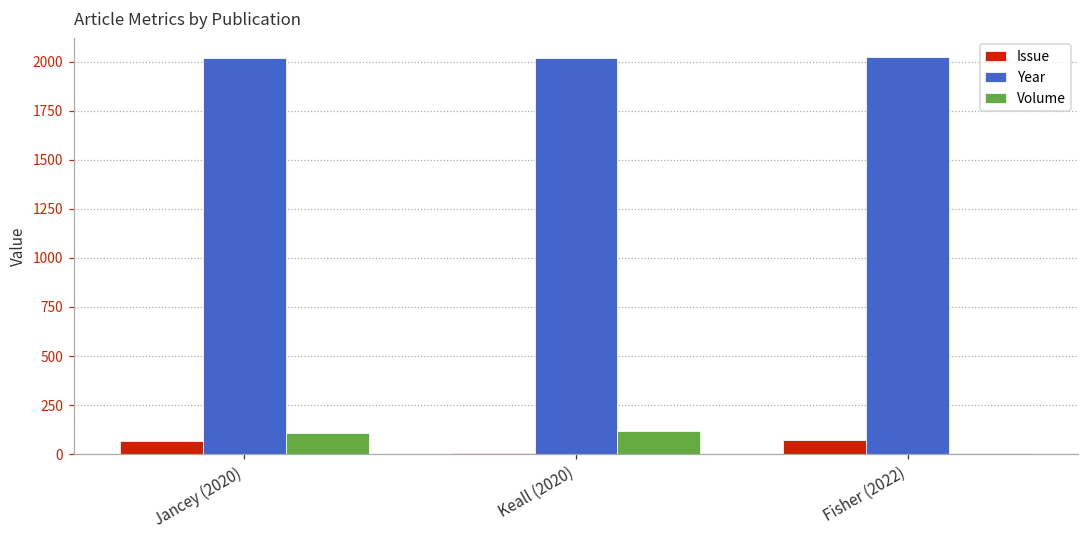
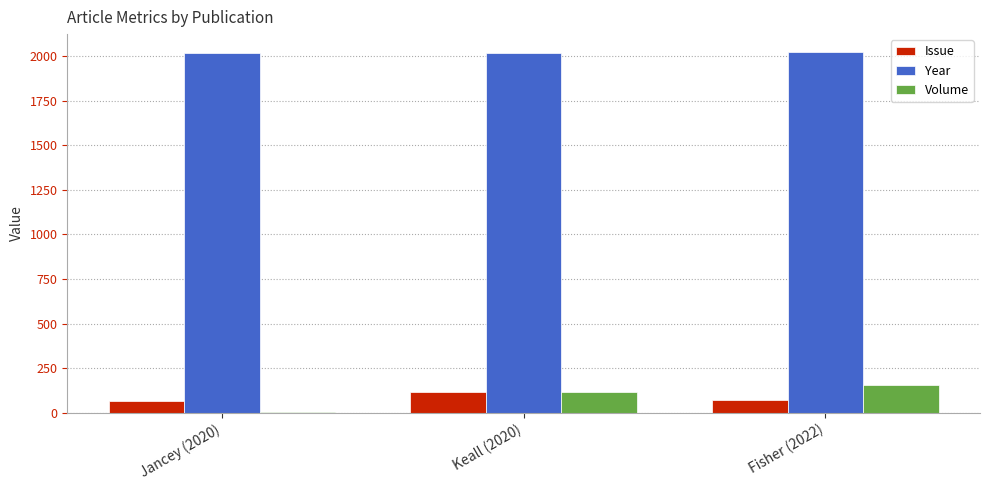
  {
    "Issue": {
      "Jancey (2020)": 70,
-     "Keall (2020)": 0,
+     "Keall (2020)": 120,
      "Fisher (2022)": 70
    },
    "Year": {
      "Jancey (2020)": 2020,
      "Keall (2020)": 2020,
      "Fisher (2022)": 2020
    },
    "Volume": {
-     "Jancey (2020)": 110,
+     "Jancey (2020)": 0,
      "Keall (2020)": 120,
-     "Fisher (2022)": 10
+     "Fisher (2022)": 150
    }
  }
